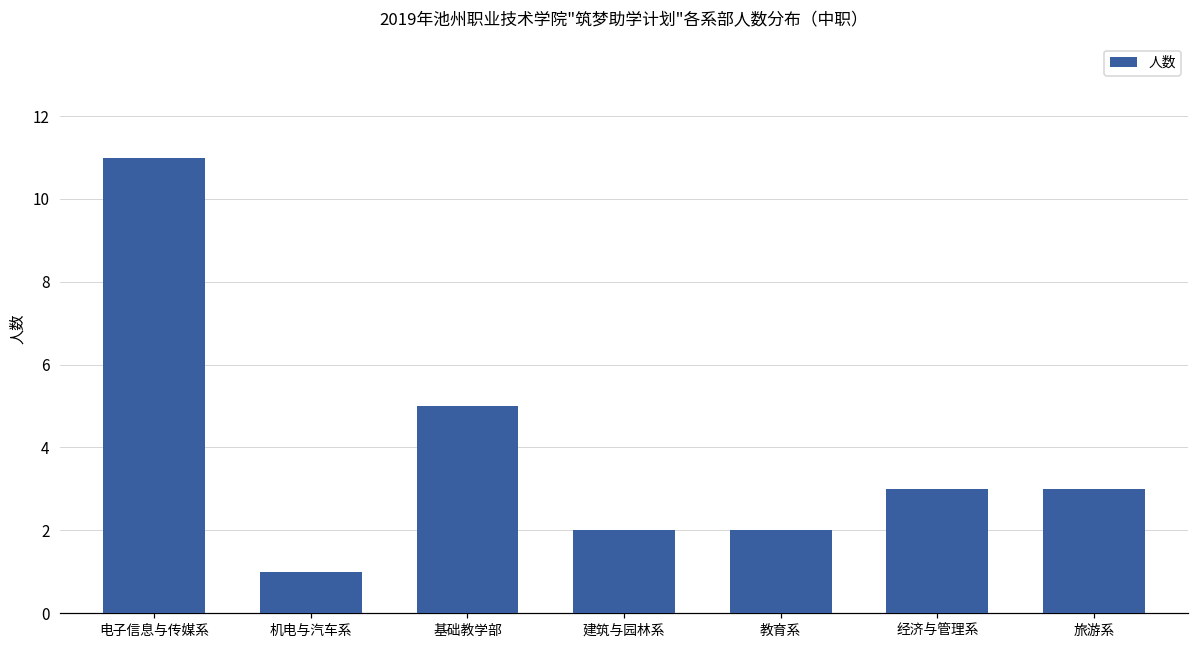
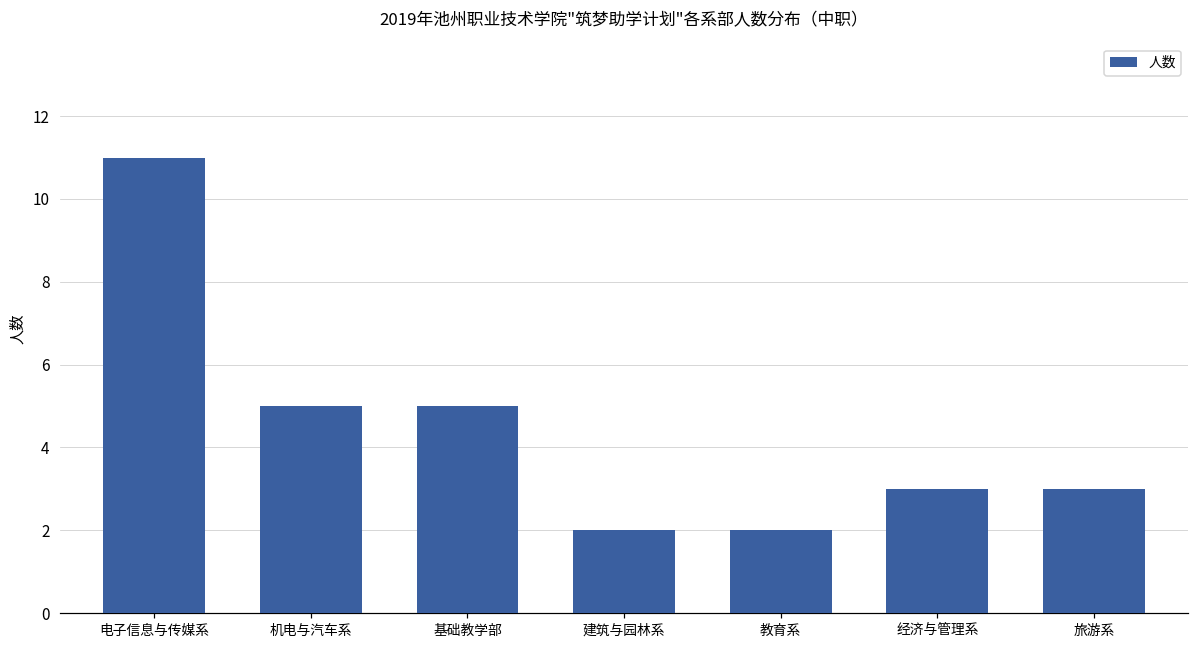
  {
    "电子信息与传媒系": 11,
-   "机电与汽车系": 1,
+   "机电与汽车系": 5,
    "基础教学部": 5,
    "建筑与园林系": 2,
    "教育系": 2,
    "经济与管理系": 3,
    "旅游系": 3
  }
